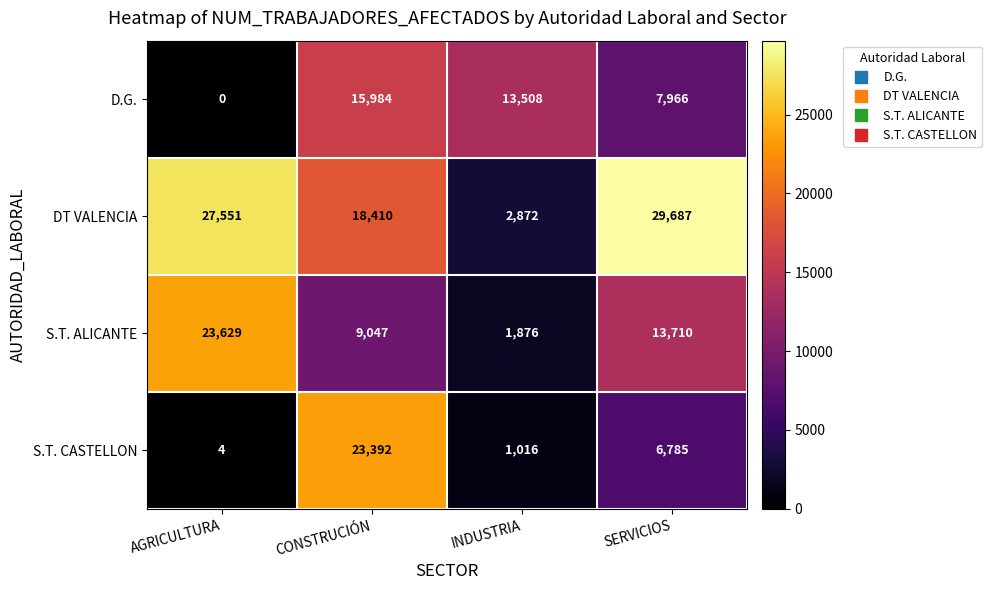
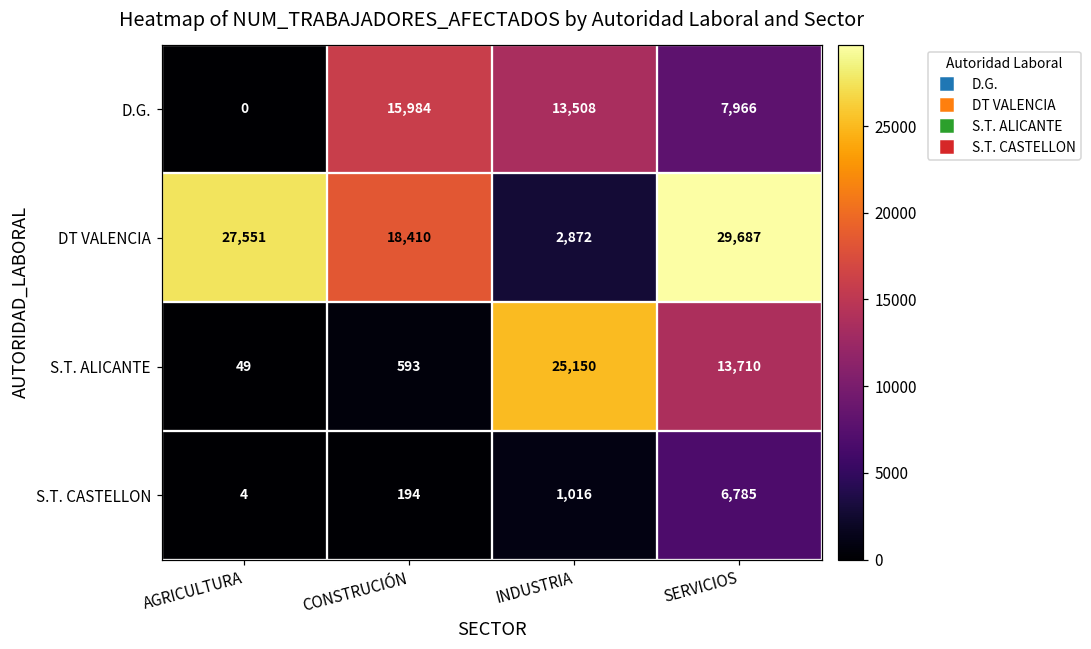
  {
    "D.G.": {
      "AGRICULTURA": "0",
      "CONSTRUCIÓN": "15,984",
      "INDUSTRIA": "13,508",
      "SERVICIOS": "7,966"
    },
    "DT VALENCIA": {
      "AGRICULTURA": "27,551",
      "CONSTRUCIÓN": "18,410",
      "INDUSTRIA": "2,872",
      "SERVICIOS": "29,687"
    },
    "S.T. ALICANTE": {
-     "AGRICULTURA": "23,629",
-     "CONSTRUCIÓN": "9,047",
-     "INDUSTRIA": "1,876",
+     "AGRICULTURA": "49",
+     "CONSTRUCIÓN": "593",
+     "INDUSTRIA": "25,150",
      "SERVICIOS": "13,710"
    },
    "S.T. CASTELLON": {
      "AGRICULTURA": "4",
-     "CONSTRUCIÓN": "23,392",
+     "CONSTRUCIÓN": "194",
      "INDUSTRIA": "1,016",
      "SERVICIOS": "6,785"
    }
  }
